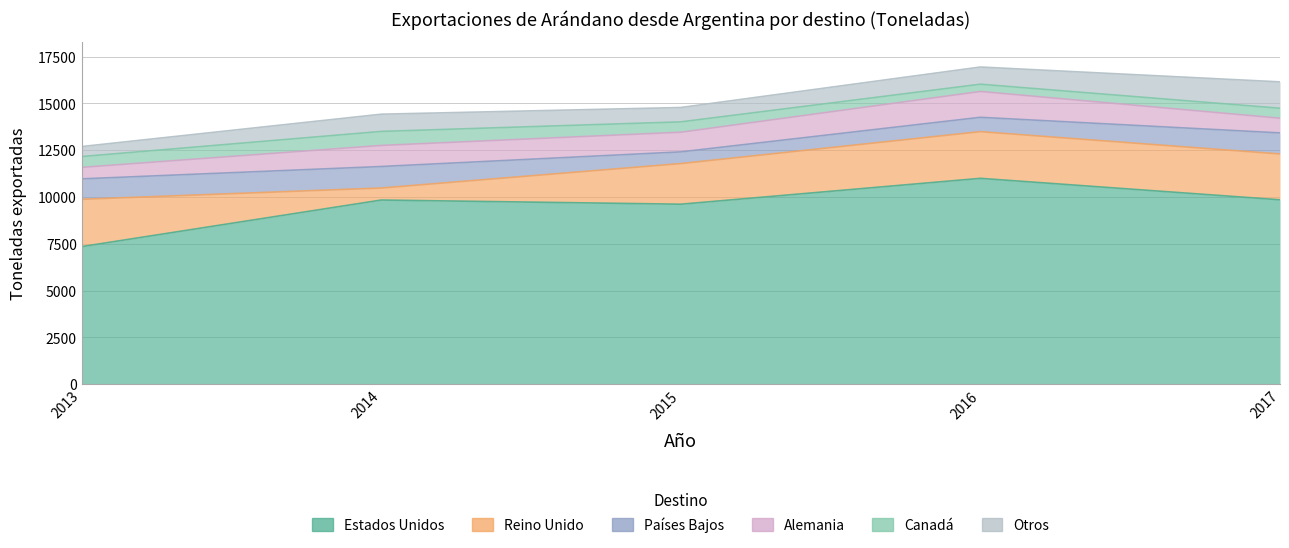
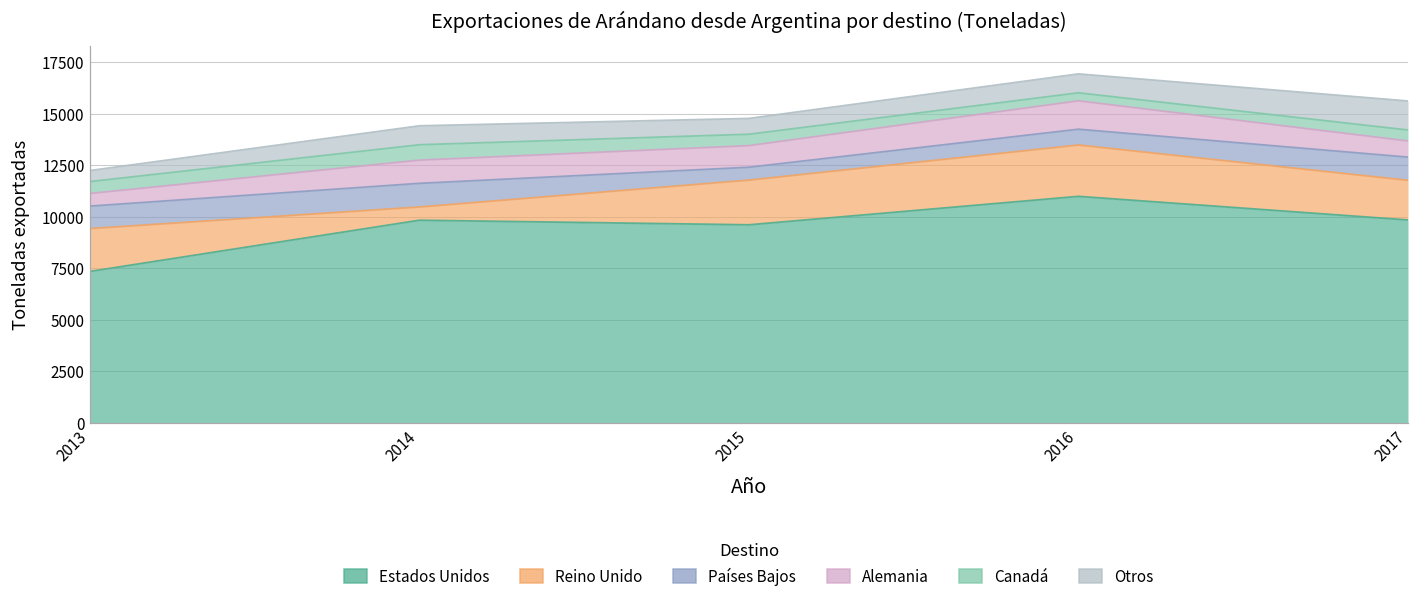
  {
    "Reino Unido": {
-     "2013": 2500,
+     "2013": 2100,
      "2014": 600,
      "2015": 2200,
      "2016": 2500,
-     "2017": 2400
+     "2017": 1900
    }
  }
